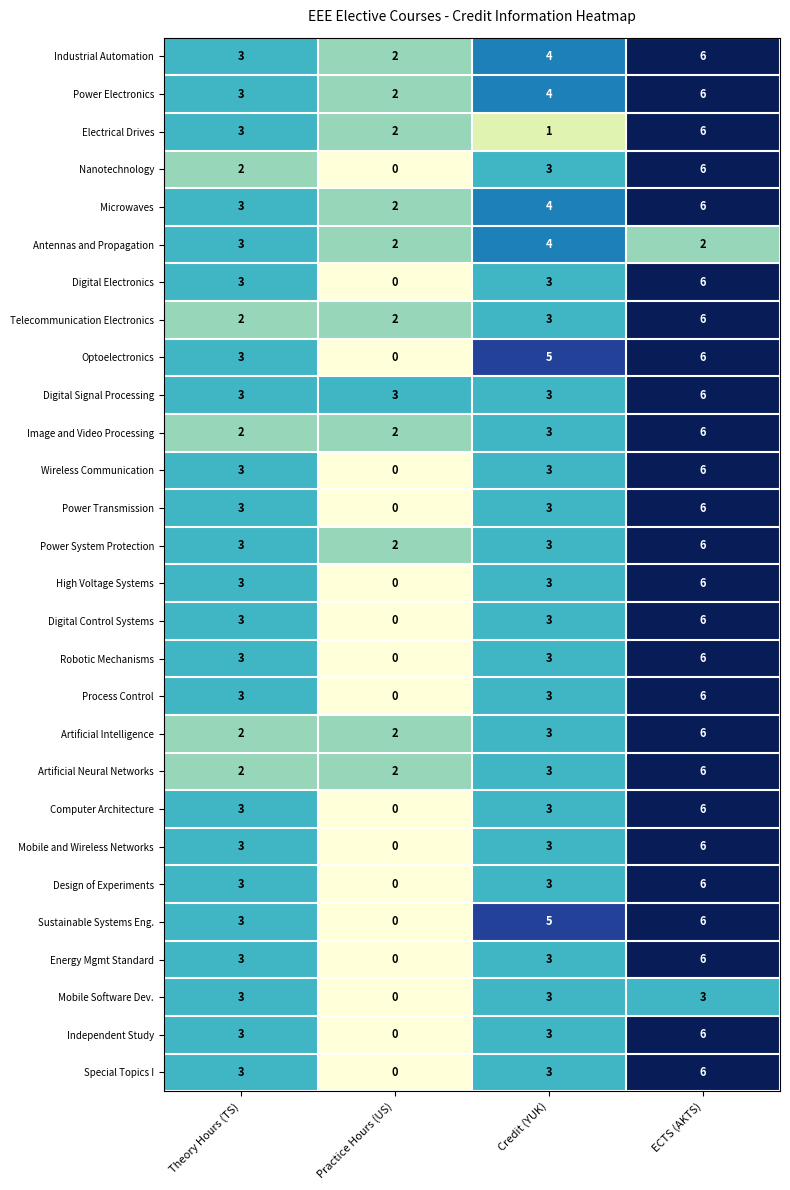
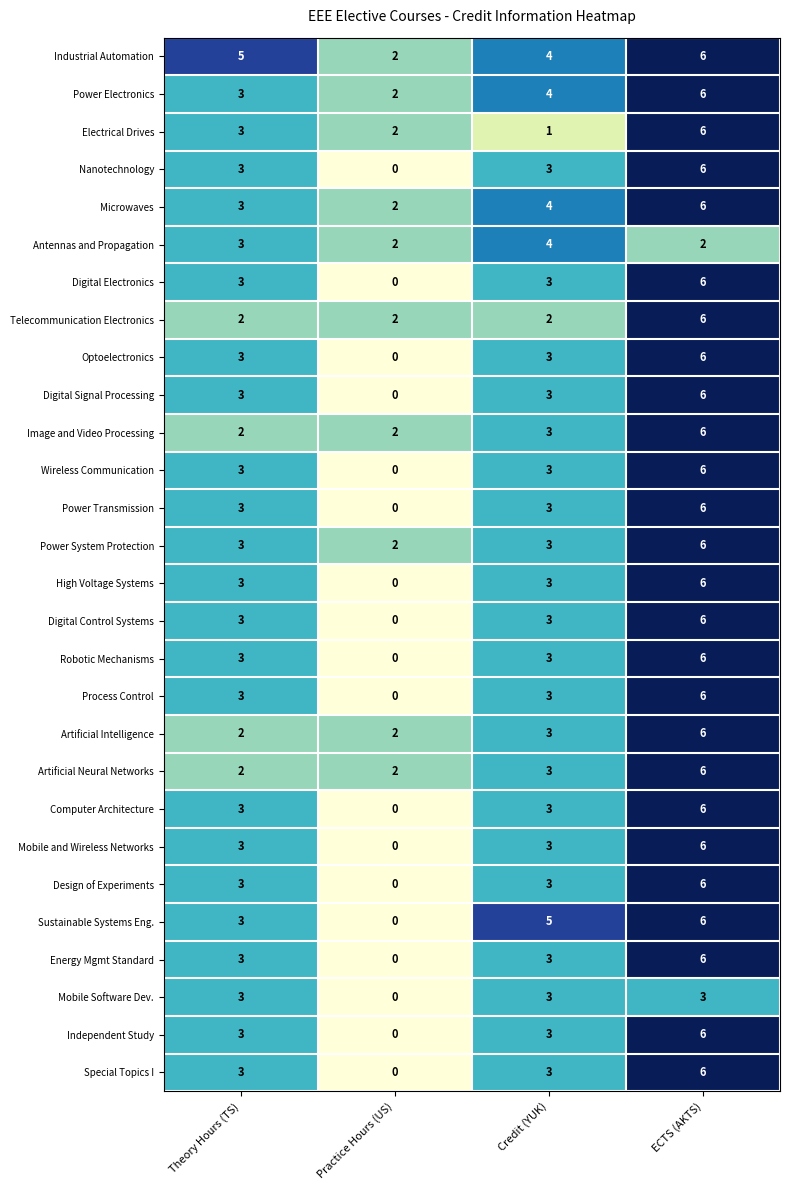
  {
    "Industrial Automation": {
-     "Theory Hours (TS)": 3,
+     "Theory Hours (TS)": 5,
      "Practice Hours (US)": 2,
      "Credit (YUK)": 4,
      "ECTS (AKTS)": 6
    },
    "Power Electronics": {
      "Theory Hours (TS)": 3,
      "Practice Hours (US)": 2,
      "Credit (YUK)": 4,
      "ECTS (AKTS)": 6
    },
    "Electrical Drives": {
      "Theory Hours (TS)": 3,
      "Practice Hours (US)": 2,
      "Credit (YUK)": 1,
      "ECTS (AKTS)": 6
    },
    "Nanotechnology": {
-     "Theory Hours (TS)": 2,
+     "Theory Hours (TS)": 3,
      "Practice Hours (US)": 0,
      "Credit (YUK)": 3,
      "ECTS (AKTS)": 6
    },
    "Microwaves": {
      "Theory Hours (TS)": 3,
      "Practice Hours (US)": 2,
      "Credit (YUK)": 4,
      "ECTS (AKTS)": 6
    },
    "Antennas and Propagation": {
      "Theory Hours (TS)": 3,
      "Practice Hours (US)": 2,
      "Credit (YUK)": 4,
      "ECTS (AKTS)": 2
    },
    "Digital Electronics": {
      "Theory Hours (TS)": 3,
      "Practice Hours (US)": 0,
      "Credit (YUK)": 3,
      "ECTS (AKTS)": 6
    },
    "Telecommunication Electronics": {
      "Theory Hours (TS)": 2,
      "Practice Hours (US)": 2,
-     "Credit (YUK)": 3,
+     "Credit (YUK)": 2,
      "ECTS (AKTS)": 6
    },
    "Optoelectronics": {
      "Theory Hours (TS)": 3,
      "Practice Hours (US)": 0,
-     "Credit (YUK)": 5,
+     "Credit (YUK)": 3,
      "ECTS (AKTS)": 6
    },
    "Digital Signal Processing": {
      "Theory Hours (TS)": 3,
-     "Practice Hours (US)": 3,
+     "Practice Hours (US)": 0,
      "Credit (YUK)": 3,
      "ECTS (AKTS)": 6
    },
    "Image and Video Processing": {
      "Theory Hours (TS)": 2,
      "Practice Hours (US)": 2,
      "Credit (YUK)": 3,
      "ECTS (AKTS)": 6
    },
    "Wireless Communication": {
      "Theory Hours (TS)": 3,
      "Practice Hours (US)": 0,
      "Credit (YUK)": 3,
      "ECTS (AKTS)": 6
    },
    "Power Transmission": {
      "Theory Hours (TS)": 3,
      "Practice Hours (US)": 0,
      "Credit (YUK)": 3,
      "ECTS (AKTS)": 6
    },
    "Power System Protection": {
      "Theory Hours (TS)": 3,
      "Practice Hours (US)": 2,
      "Credit (YUK)": 3,
      "ECTS (AKTS)": 6
    },
    "High Voltage Systems": {
      "Theory Hours (TS)": 3,
      "Practice Hours (US)": 0,
      "Credit (YUK)": 3,
      "ECTS (AKTS)": 6
    },
    "Digital Control Systems": {
      "Theory Hours (TS)": 3,
      "Practice Hours (US)": 0,
      "Credit (YUK)": 3,
      "ECTS (AKTS)": 6
    },
    "Robotic Mechanisms": {
      "Theory Hours (TS)": 3,
      "Practice Hours (US)": 0,
      "Credit (YUK)": 3,
      "ECTS (AKTS)": 6
    },
    "Process Control": {
      "Theory Hours (TS)": 3,
      "Practice Hours (US)": 0,
      "Credit (YUK)": 3,
      "ECTS (AKTS)": 6
    },
    "Artificial Intelligence": {
      "Theory Hours (TS)": 2,
      "Practice Hours (US)": 2,
      "Credit (YUK)": 3,
      "ECTS (AKTS)": 6
    },
    "Artificial Neural Networks": {
      "Theory Hours (TS)": 2,
      "Practice Hours (US)": 2,
      "Credit (YUK)": 3,
      "ECTS (AKTS)": 6
    },
    "Computer Architecture": {
      "Theory Hours (TS)": 3,
      "Practice Hours (US)": 0,
      "Credit (YUK)": 3,
      "ECTS (AKTS)": 6
    },
    "Mobile and Wireless Networks": {
      "Theory Hours (TS)": 3,
      "Practice Hours (US)": 0,
      "Credit (YUK)": 3,
      "ECTS (AKTS)": 6
    },
    "Design of Experiments": {
      "Theory Hours (TS)": 3,
      "Practice Hours (US)": 0,
      "Credit (YUK)": 3,
      "ECTS (AKTS)": 6
    },
    "Sustainable Systems Eng.": {
      "Theory Hours (TS)": 3,
      "Practice Hours (US)": 0,
      "Credit (YUK)": 5,
      "ECTS (AKTS)": 6
    },
    "Energy Mgmt Standard": {
      "Theory Hours (TS)": 3,
      "Practice Hours (US)": 0,
      "Credit (YUK)": 3,
      "ECTS (AKTS)": 6
    },
    "Mobile Software Dev.": {
      "Theory Hours (TS)": 3,
      "Practice Hours (US)": 0,
      "Credit (YUK)": 3,
      "ECTS (AKTS)": 3
    },
    "Independent Study": {
      "Theory Hours (TS)": 3,
      "Practice Hours (US)": 0,
      "Credit (YUK)": 3,
      "ECTS (AKTS)": 6
    },
    "Special Topics I": {
      "Theory Hours (TS)": 3,
      "Practice Hours (US)": 0,
      "Credit (YUK)": 3,
      "ECTS (AKTS)": 6
    }
  }
